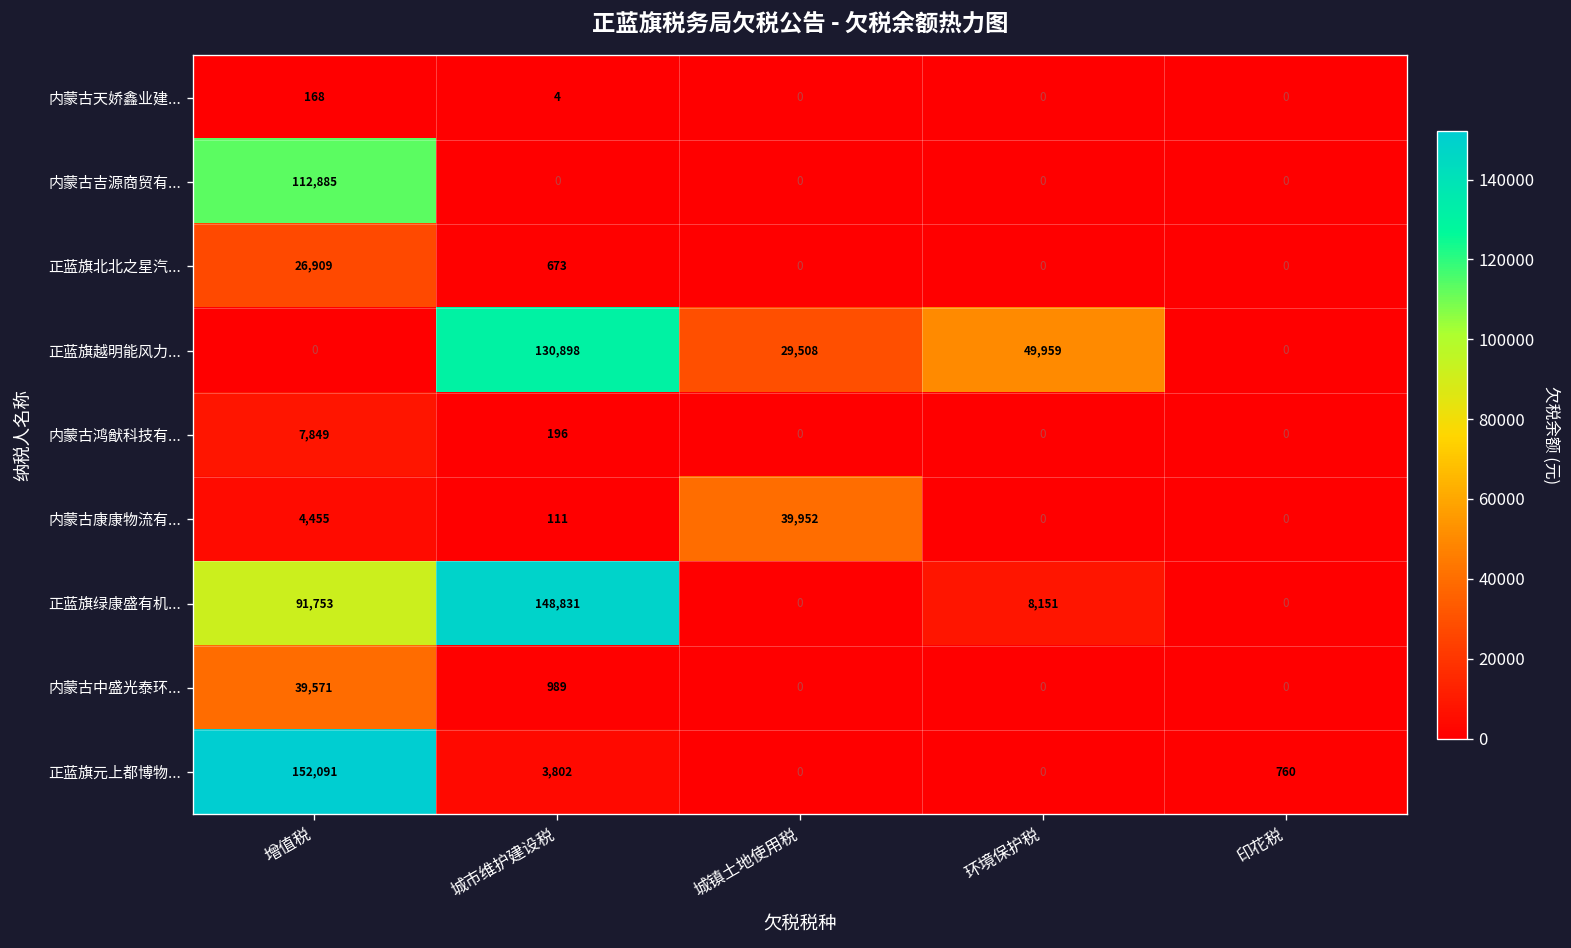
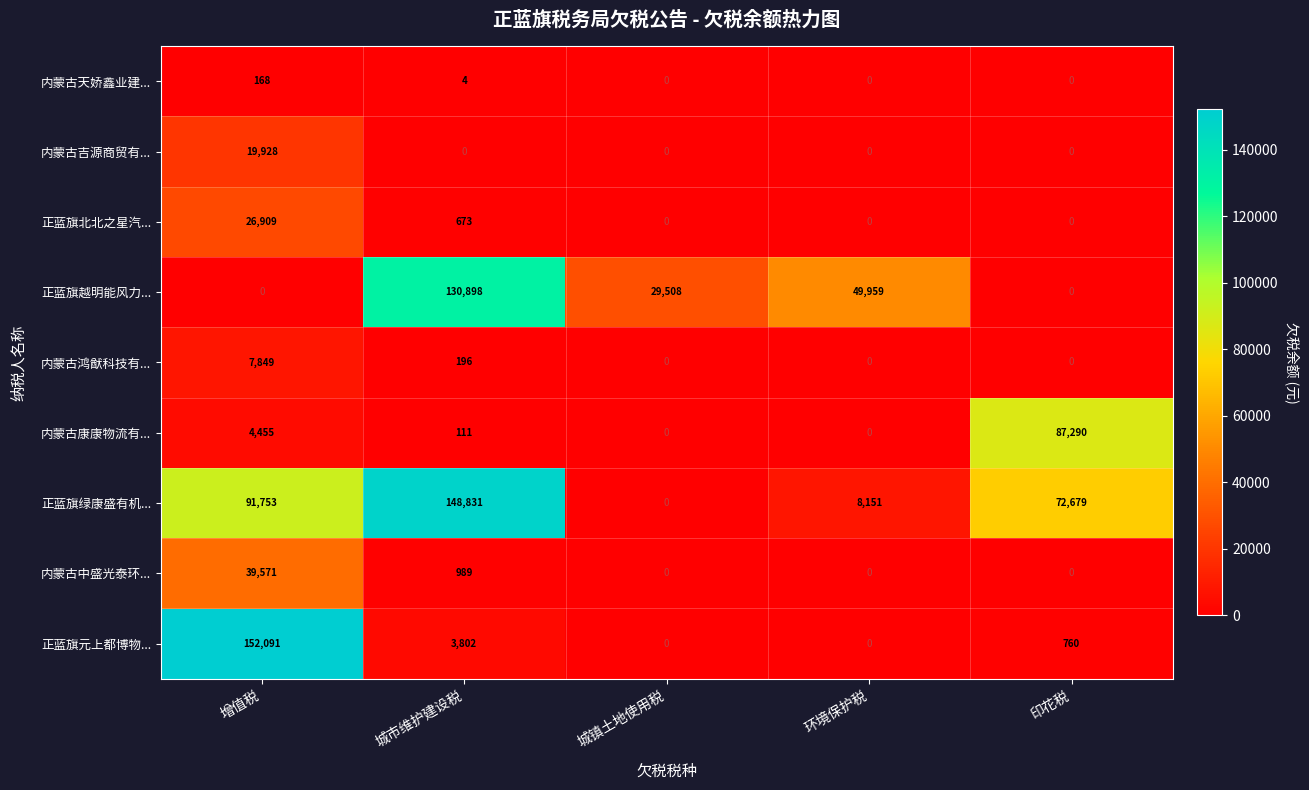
  {
    "内蒙古天娇鑫业建...": {
      "增值税": "168",
      "城市维护建设税": "4",
      "城镇土地使用税": "0",
      "环境保护税": "0",
      "印花税": "0"
    },
    "内蒙古吉源商贸有...": {
-     "增值税": "112,885",
+     "增值税": "19,928",
      "城市维护建设税": "0",
      "城镇土地使用税": "0",
      "环境保护税": "0",
      "印花税": "0"
    },
    "正蓝旗北北之星汽...": {
      "增值税": "26,909",
      "城市维护建设税": "673",
      "城镇土地使用税": "0",
      "环境保护税": "0",
      "印花税": "0"
    },
    "正蓝旗越明能风力...": {
      "增值税": "0",
      "城市维护建设税": "130,898",
      "城镇土地使用税": "29,508",
      "环境保护税": "49,959",
      "印花税": "0"
    },
    "内蒙古鸿猷科技有...": {
      "增值税": "7,849",
      "城市维护建设税": "196",
      "城镇土地使用税": "0",
      "环境保护税": "0",
      "印花税": "0"
    },
    "内蒙古康康物流有...": {
      "增值税": "4,455",
      "城市维护建设税": "111",
-     "城镇土地使用税": "39,952",
+     "城镇土地使用税": "0",
      "环境保护税": "0",
-     "印花税": "0"
+     "印花税": "87,290"
    },
    "正蓝旗绿康盛有机...": {
      "增值税": "91,753",
      "城市维护建设税": "148,831",
      "城镇土地使用税": "0",
      "环境保护税": "8,151",
-     "印花税": "0"
+     "印花税": "72,679"
    },
    "内蒙古中盛光泰环...": {
      "增值税": "39,571",
      "城市维护建设税": "989",
      "城镇土地使用税": "0",
      "环境保护税": "0",
      "印花税": "0"
    },
    "正蓝旗元上都博物...": {
      "增值税": "152,091",
      "城市维护建设税": "3,802",
      "城镇土地使用税": "0",
      "环境保护税": "0",
      "印花税": "760"
    }
  }
